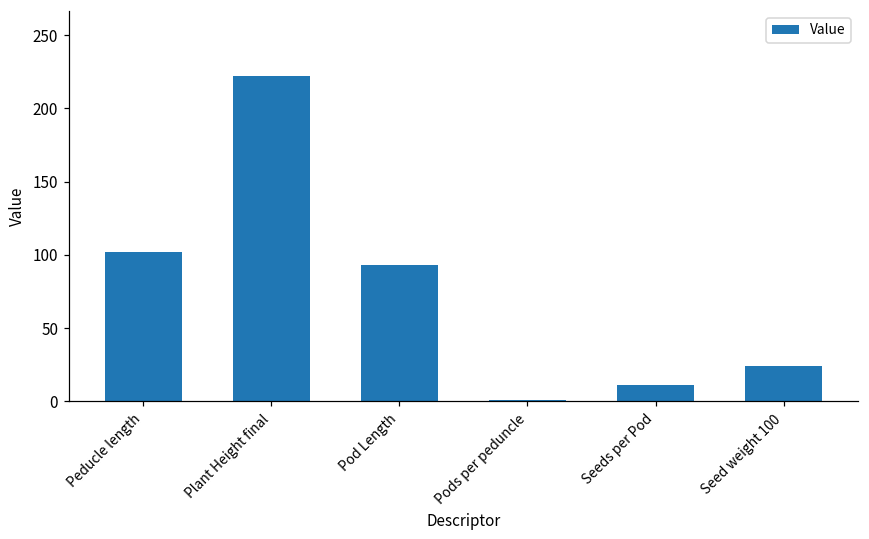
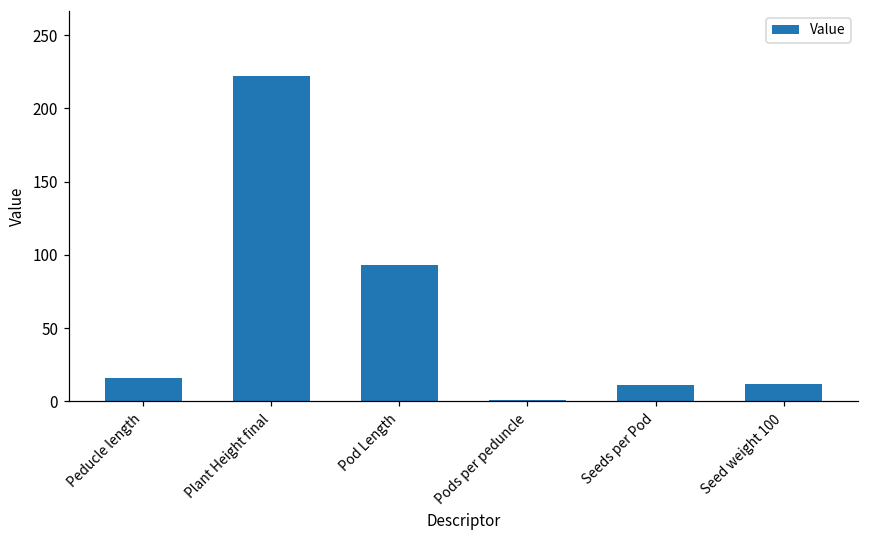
  {
-   "Peducle length": 102,
+   "Peducle length": 16,
    "Plant Height final": 222,
    "Pod Length": 93,
    "Seeds per Pod": 11,
-   "Seed weight 100": 25
+   "Seed weight 100": 12
  }
